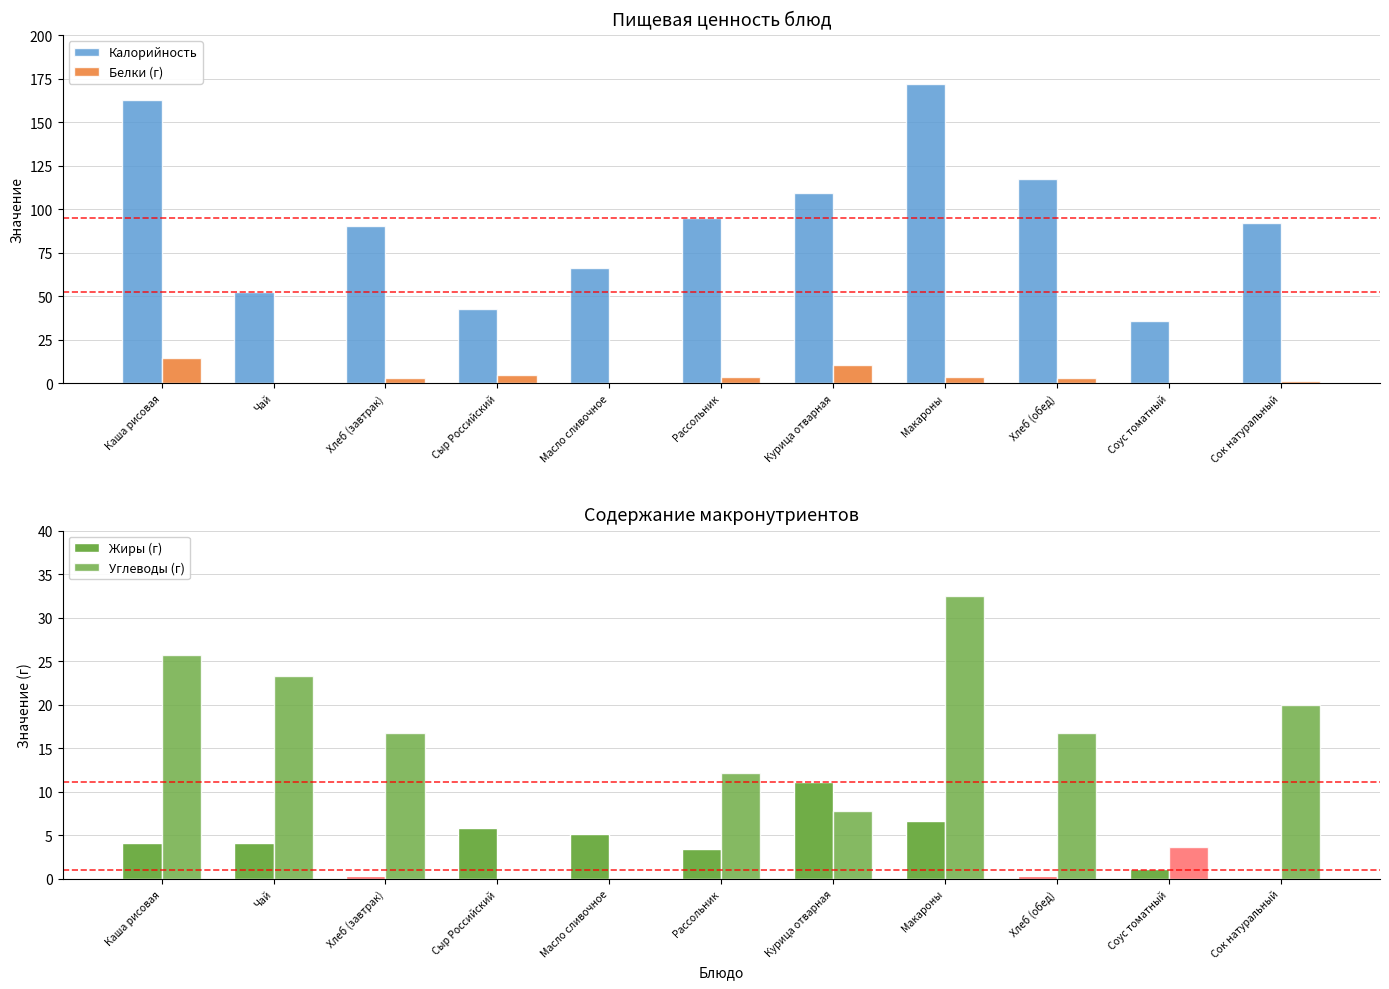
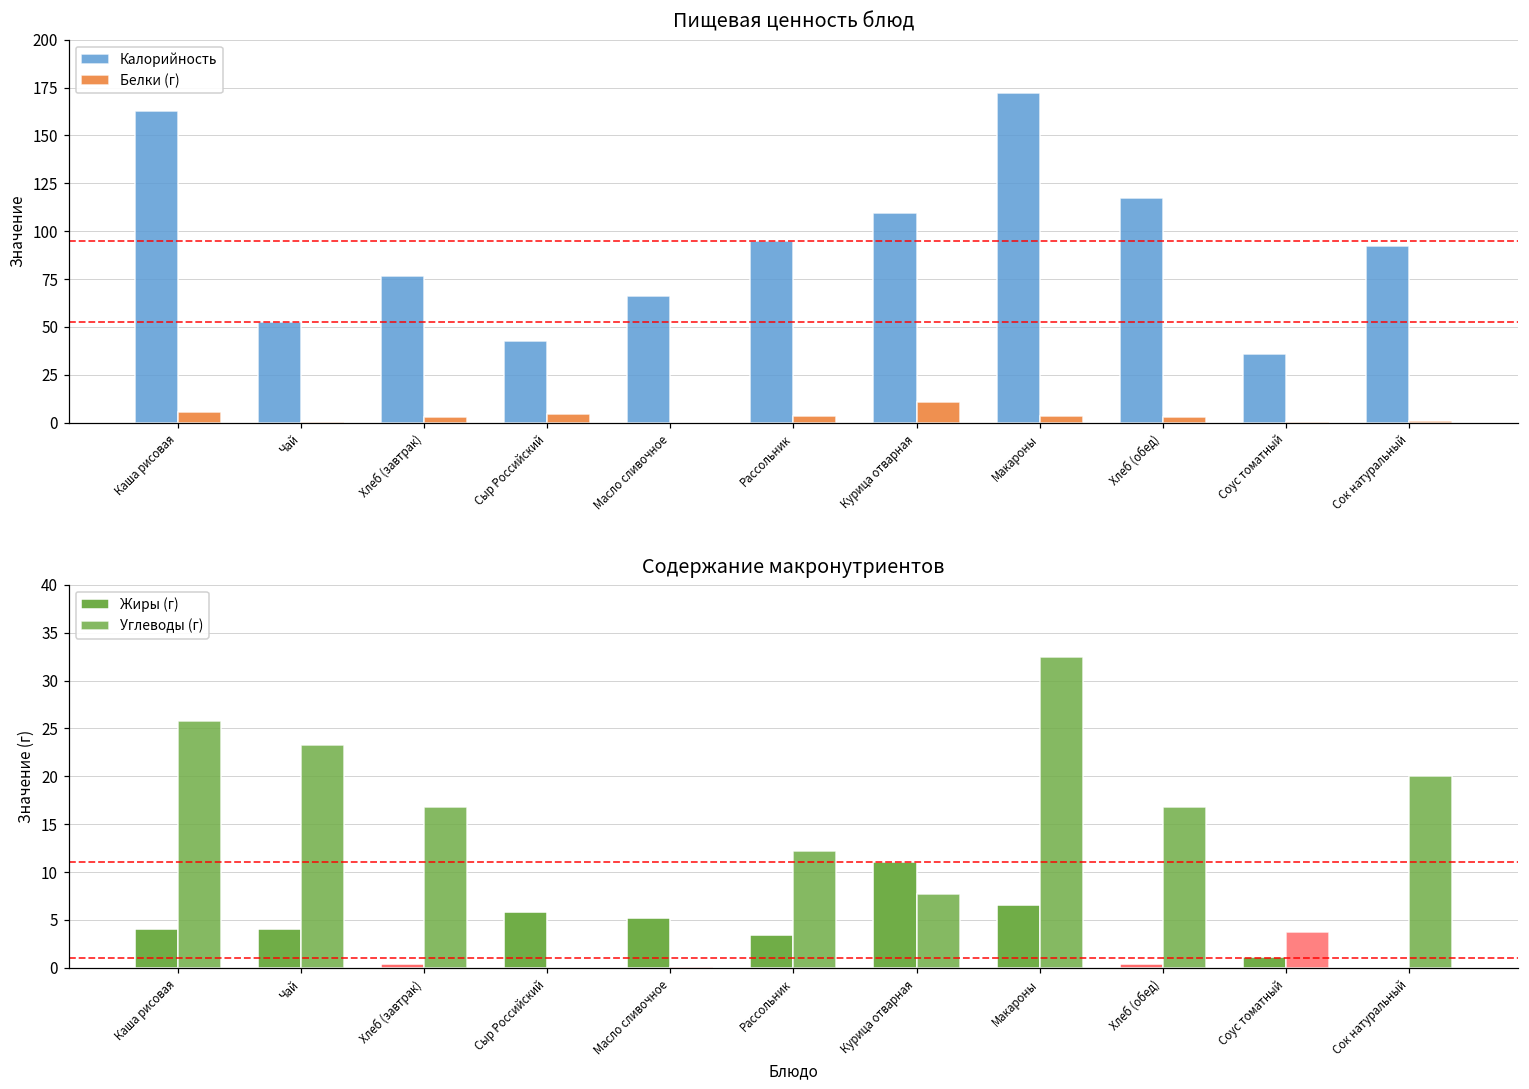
  {
    "Пищевая ценность блюд": {
      "Калорийность": {
        "Каша рисовая": 163,
        "Чай": 53,
-       "Хлеб (завтрак)": 90,
+       "Хлеб (завтрак)": 77,
        "Сыр Российский": 43,
        "Масло сливочное": 66,
        "Рассольник": 95,
        "Курица отварная": 109,
        "Макароны": 172,
        "Хлеб (обед)": 117,
        "Соус томатный": 36,
        "Сок натуральный": 92
      },
      "Белки (г)": {
-       "Каша рисовая": 14,
+       "Каша рисовая": 6,
        "Хлеб (завтрак)": 3,
        "Сыр Российский": 5,
        "Рассольник": 3,
        "Курица отварная": 11,
        "Макароны": 3,
        "Хлеб (обед)": 3
      }
    }
  }
